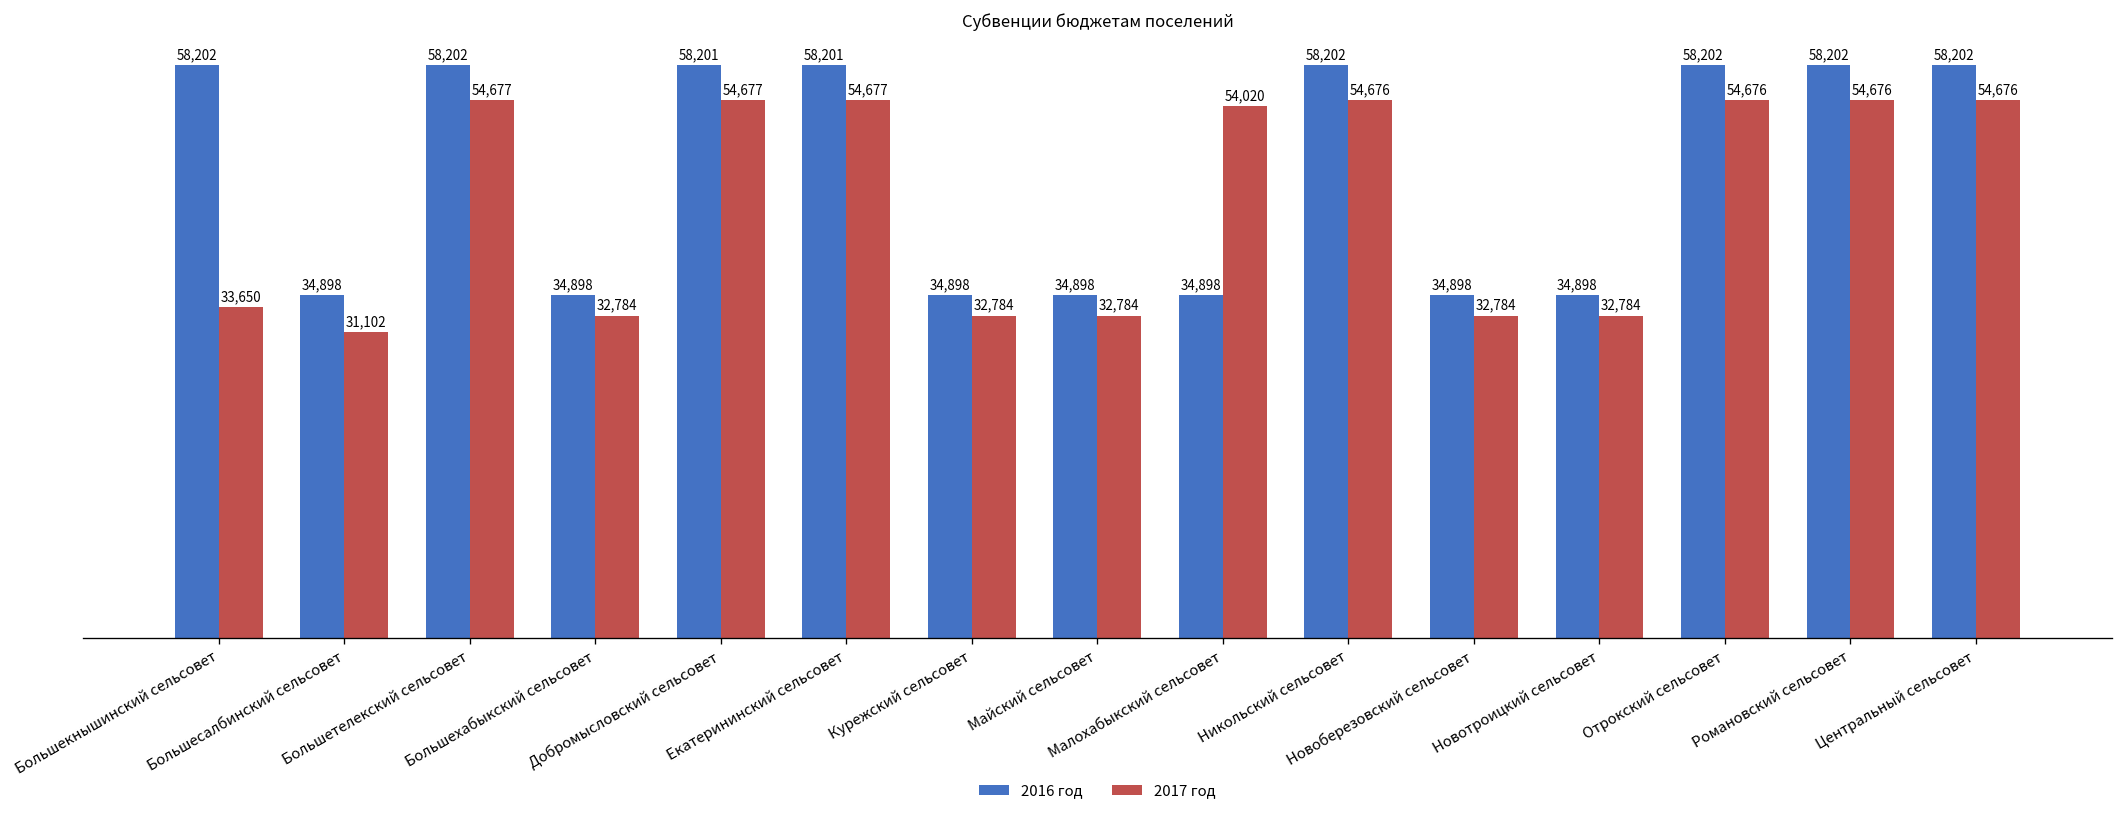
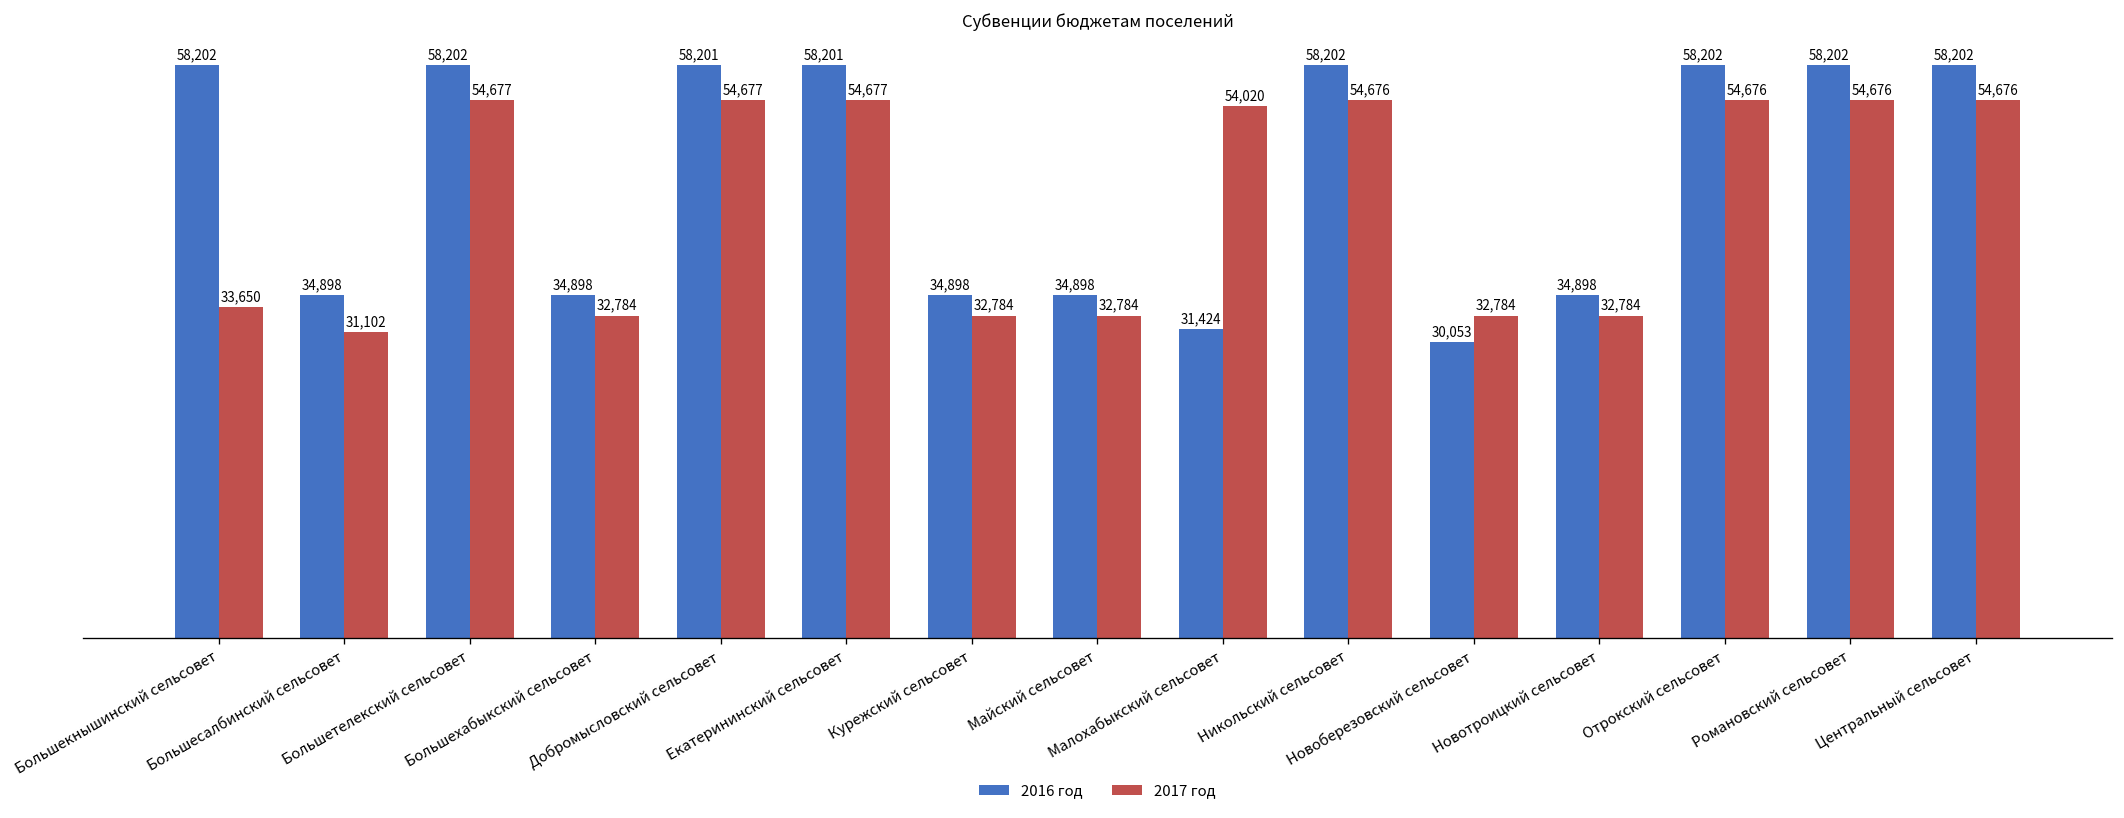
  {
    "2016 год": {
      "Большекнышинский сельсовет": "58,202",
      "Большесалбинский сельсовет": "34,898",
      "Большетелекский сельсовет": "58,202",
      "Большехабыкский сельсовет": "34,898",
      "Добромысловский сельсовет": "58,201",
      "Екатерининский сельсовет": "58,201",
      "Курежский сельсовет": "34,898",
      "Майский сельсовет": "34,898",
-     "Малохабыкский сельсовет": "34,898",
+     "Малохабыкский сельсовет": "31,424",
      "Никольский сельсовет": "58,202",
-     "Новоберезовский сельсовет": "34,898",
+     "Новоберезовский сельсовет": "30,053",
      "Новотроицкий сельсовет": "34,898",
      "Отрокский сельсовет": "58,202",
      "Романовский сельсовет": "58,202",
      "Центральный сельсовет": "58,202"
    },
    "2017 год": {
      "Большекнышинский сельсовет": "33,650",
      "Большесалбинский сельсовет": "31,102",
      "Большетелекский сельсовет": "54,677",
      "Большехабыкский сельсовет": "32,784",
      "Добромысловский сельсовет": "54,677",
      "Екатерининский сельсовет": "54,677",
      "Курежский сельсовет": "32,784",
      "Майский сельсовет": "32,784",
      "Малохабыкский сельсовет": "54,020",
      "Никольский сельсовет": "54,676",
      "Новоберезовский сельсовет": "32,784",
      "Новотроицкий сельсовет": "32,784",
      "Отрокский сельсовет": "54,676",
      "Романовский сельсовет": "54,676",
      "Центральный сельсовет": "54,676"
    }
  }
